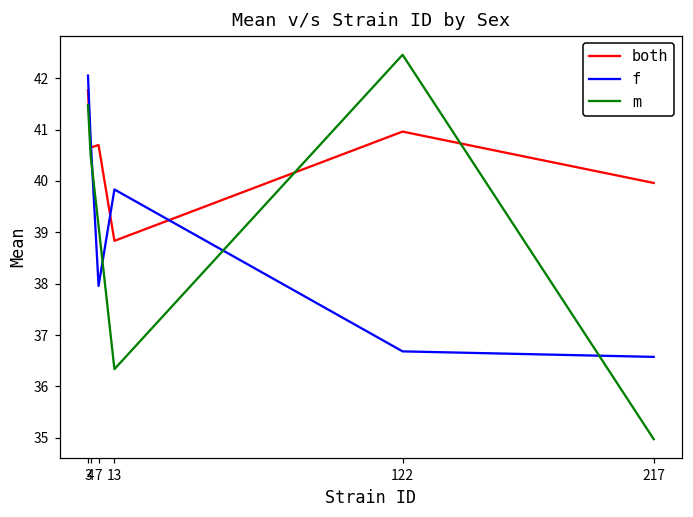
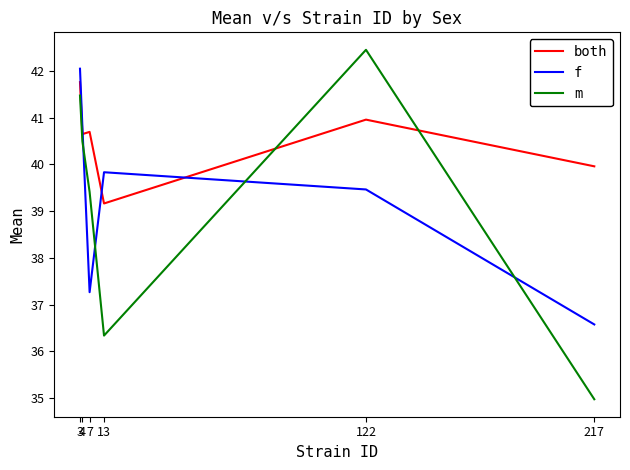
  {
    "both": {
      "7": 40.7,
-     "13": 38.8,
+     "13": 39.2,
      "122": 41.0,
      "217": 40.0
    },
    "f": {
-     "7": 38.0,
+     "7": 37.3,
      "13": 39.8,
-     "122": 36.7,
+     "122": 39.5,
      "217": 36.6
    },
    "m": {
-     "7": 39.1,
+     "7": 39.4,
      "13": 36.3,
      "122": 42.5,
      "217": 35.0
    }
  }
